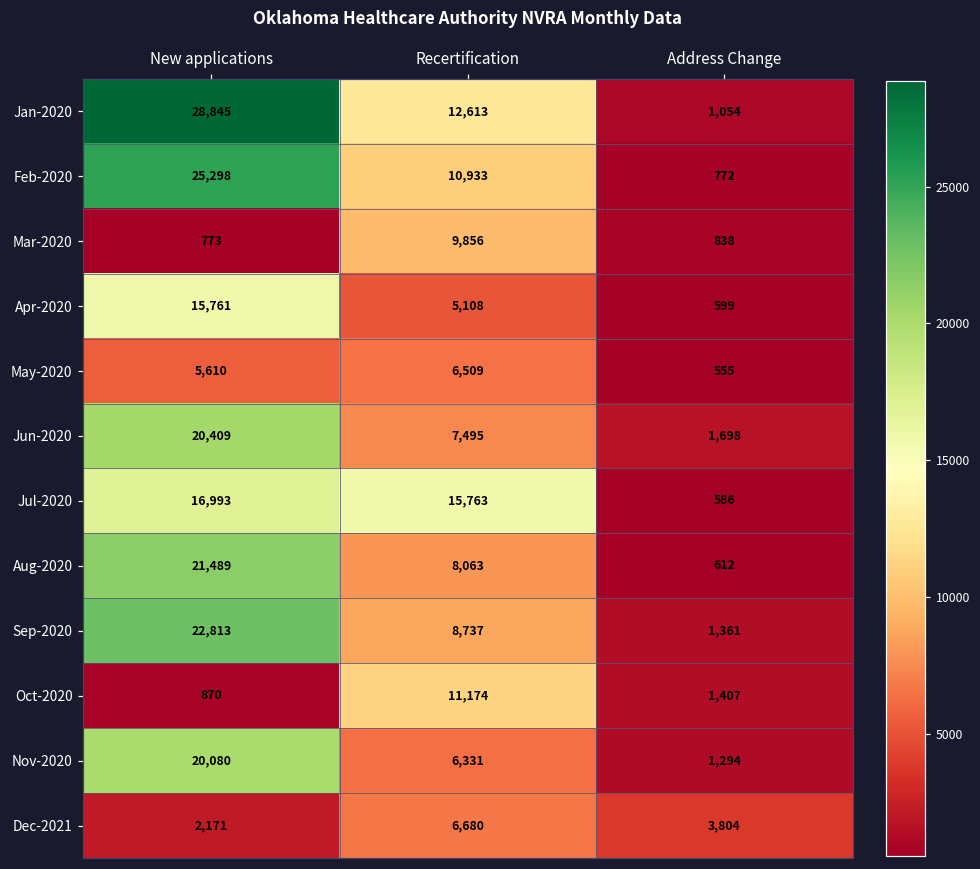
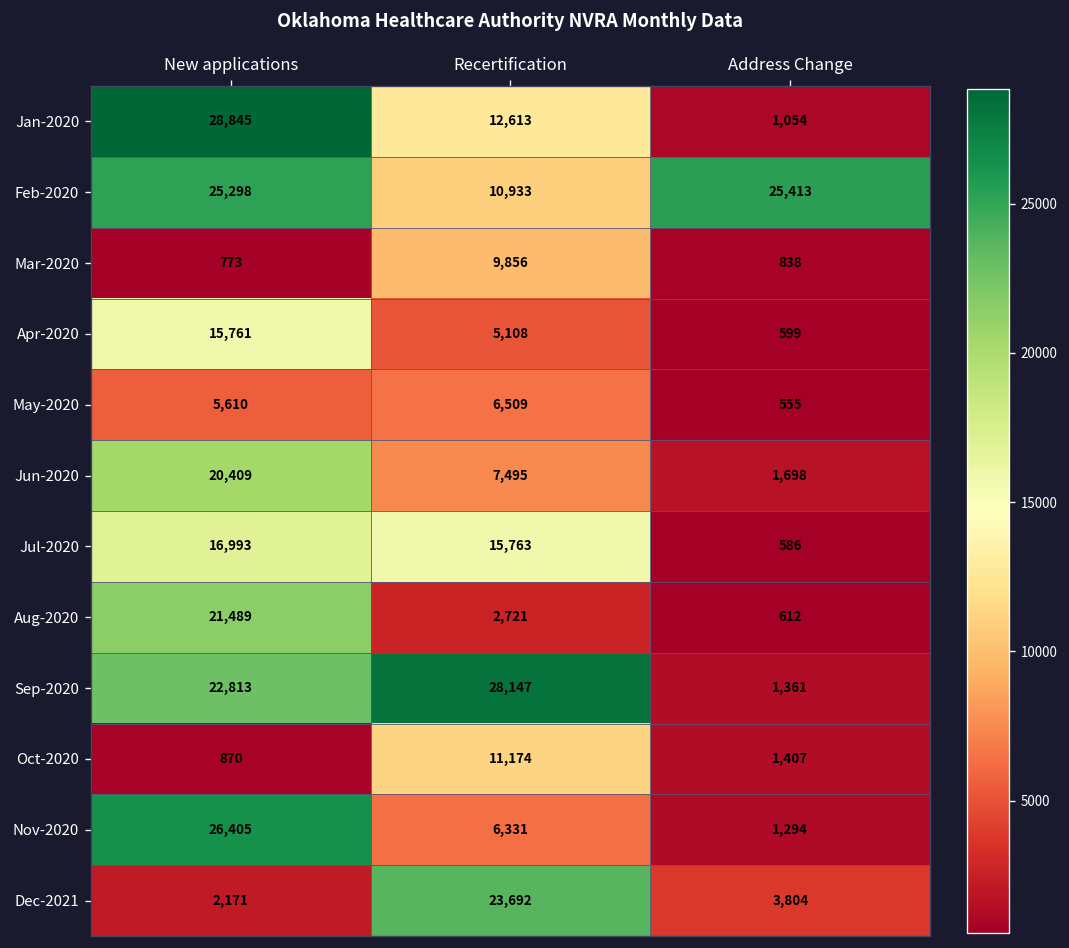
  {
    "Jan-2020": {
      "New applications": "28,845",
      "Recertification": "12,613",
      "Address Change": "1,054"
    },
    "Feb-2020": {
      "New applications": "25,298",
      "Recertification": "10,933",
-     "Address Change": "772"
+     "Address Change": "25,413"
    },
    "Mar-2020": {
      "New applications": "773",
      "Recertification": "9,856",
      "Address Change": "838"
    },
    "Apr-2020": {
      "New applications": "15,761",
      "Recertification": "5,108",
      "Address Change": "599"
    },
    "May-2020": {
      "New applications": "5,610",
      "Recertification": "6,509",
      "Address Change": "555"
    },
    "Jun-2020": {
      "New applications": "20,409",
      "Recertification": "7,495",
      "Address Change": "1,698"
    },
    "Jul-2020": {
      "New applications": "16,993",
      "Recertification": "15,763",
      "Address Change": "586"
    },
    "Aug-2020": {
      "New applications": "21,489",
-     "Recertification": "8,063",
+     "Recertification": "2,721",
      "Address Change": "612"
    },
    "Sep-2020": {
      "New applications": "22,813",
-     "Recertification": "8,737",
+     "Recertification": "28,147",
      "Address Change": "1,361"
    },
    "Oct-2020": {
      "New applications": "870",
      "Recertification": "11,174",
      "Address Change": "1,407"
    },
    "Nov-2020": {
-     "New applications": "20,080",
+     "New applications": "26,405",
      "Recertification": "6,331",
      "Address Change": "1,294"
    },
    "Dec-2021": {
      "New applications": "2,171",
-     "Recertification": "6,680",
+     "Recertification": "23,692",
      "Address Change": "3,804"
    }
  }
